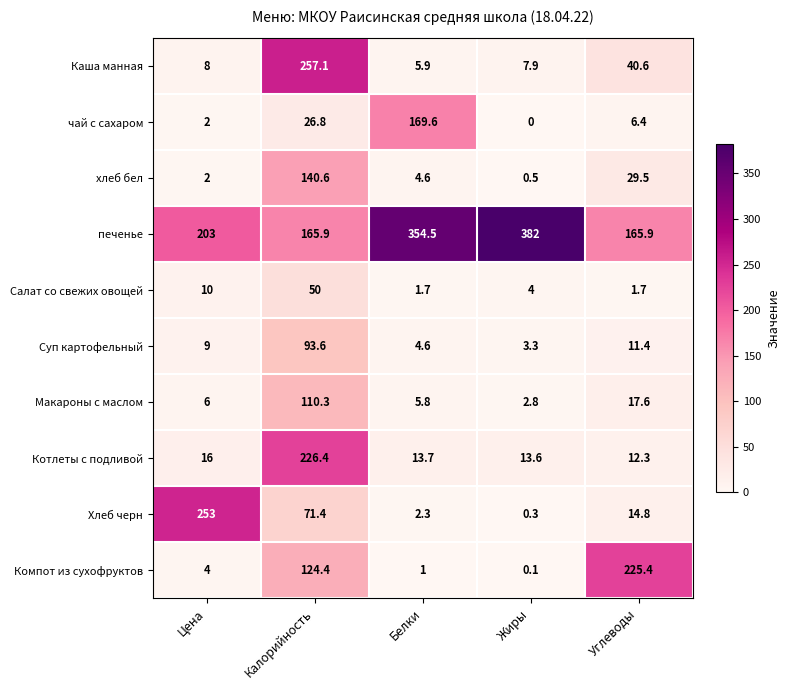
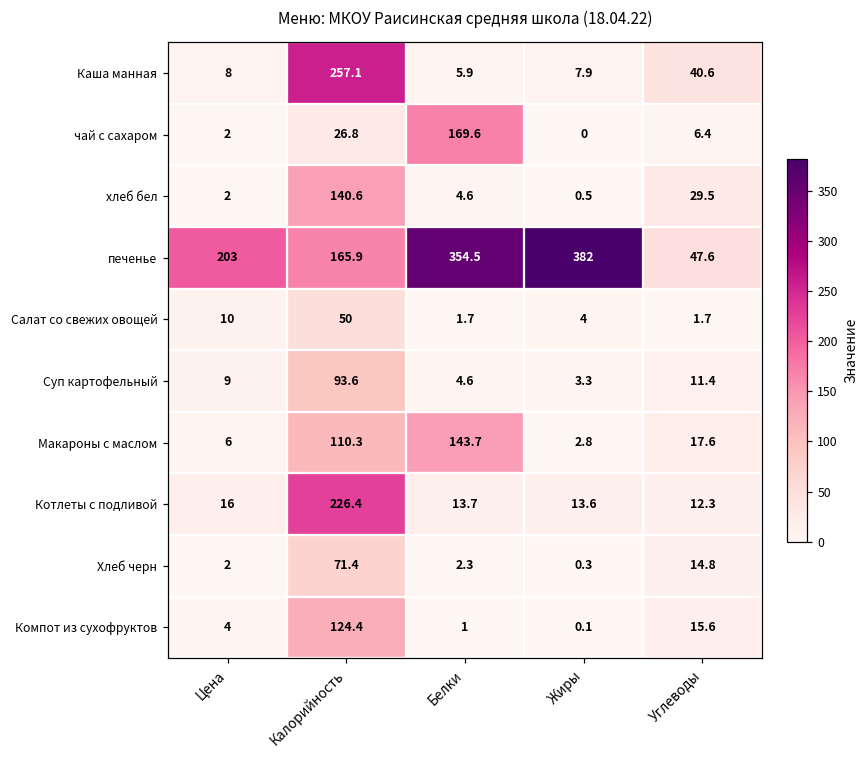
  {
    "Каша манная": {
      "Цена": 8,
      "Калорийность": 257.1,
      "Белки": 5.9,
      "Жиры": 7.9,
      "Углеводы": 40.6
    },
    "чай с сахаром": {
      "Цена": 2,
      "Калорийность": 26.8,
      "Белки": 169.6,
      "Жиры": 0,
      "Углеводы": 6.4
    },
    "хлеб бел": {
      "Цена": 2,
      "Калорийность": 140.6,
      "Белки": 4.6,
      "Жиры": 0.5,
      "Углеводы": 29.5
    },
    "печенье": {
      "Цена": 203,
      "Калорийность": 165.9,
      "Белки": 354.5,
      "Жиры": 382,
-     "Углеводы": 165.9
+     "Углеводы": 47.6
    },
    "Салат со свежих овощей": {
      "Цена": 10,
      "Калорийность": 50,
      "Белки": 1.7,
      "Жиры": 4,
      "Углеводы": 1.7
    },
    "Суп картофельный": {
      "Цена": 9,
      "Калорийность": 93.6,
      "Белки": 4.6,
      "Жиры": 3.3,
      "Углеводы": 11.4
    },
    "Макароны с маслом": {
      "Цена": 6,
      "Калорийность": 110.3,
-     "Белки": 5.8,
+     "Белки": 143.7,
      "Жиры": 2.8,
      "Углеводы": 17.6
    },
    "Котлеты с подливой": {
      "Цена": 16,
      "Калорийность": 226.4,
      "Белки": 13.7,
      "Жиры": 13.6,
      "Углеводы": 12.3
    },
    "Хлеб черн": {
-     "Цена": 253,
+     "Цена": 2,
      "Калорийность": 71.4,
      "Белки": 2.3,
      "Жиры": 0.3,
      "Углеводы": 14.8
    },
    "Компот из сухофруктов": {
      "Цена": 4,
      "Калорийность": 124.4,
      "Белки": 1,
      "Жиры": 0.1,
-     "Углеводы": 225.4
+     "Углеводы": 15.6
    }
  }
